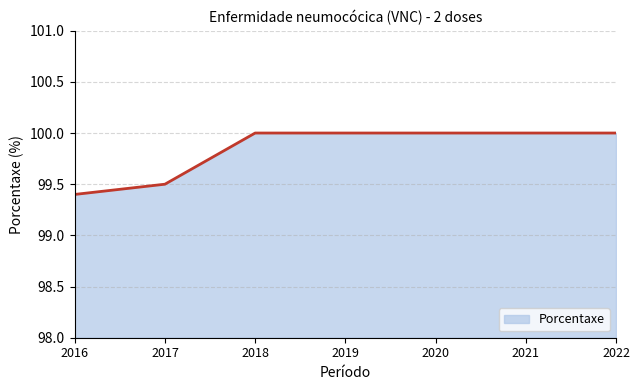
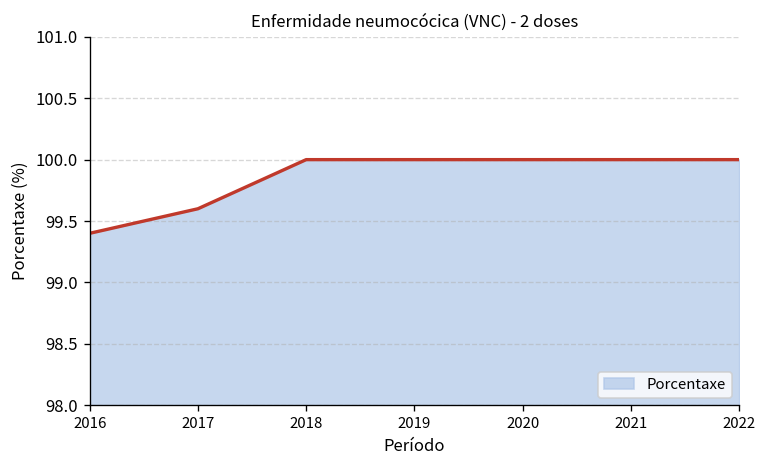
  {
    "2016": 99.4,
-   "2017": 99.5,
+   "2017": 99.6,
    "2018": 100.0,
    "2019": 100.0,
    "2020": 100.0,
    "2021": 100.0,
    "2022": 100.0
  }
